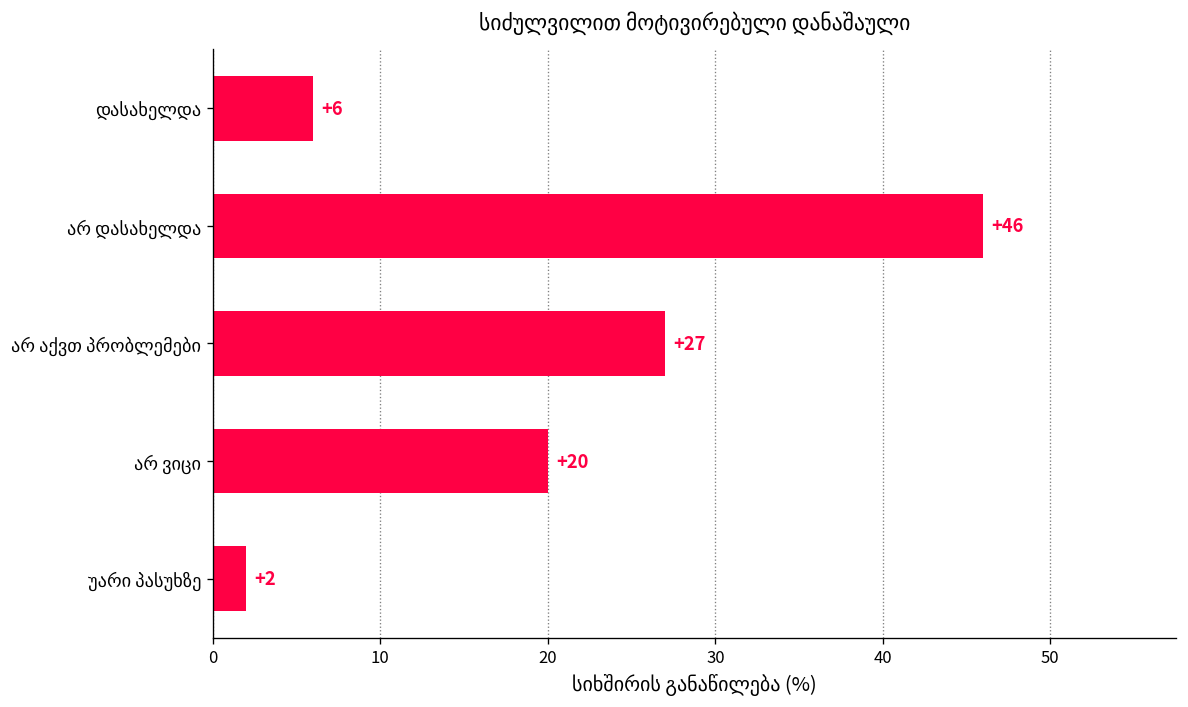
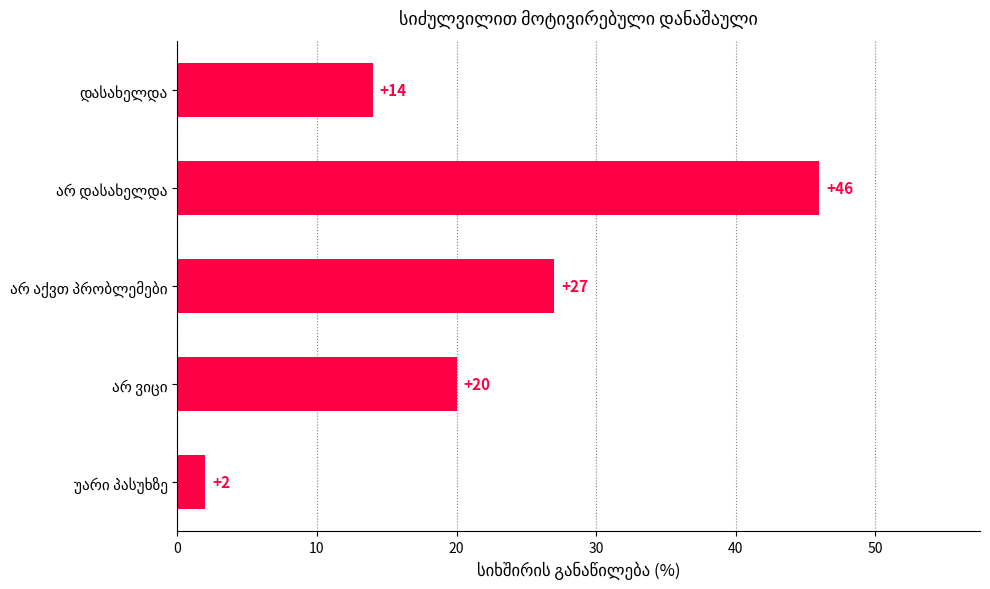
  {
-   "დასახელდა": "+6",
+   "დასახელდა": "+14",
    "არ დასახელდა": "+46",
    "არ აქვთ პრობლემები": "+27",
    "არ ვიცი": "+20",
    "უარი პასუხზე": "+2"
  }
